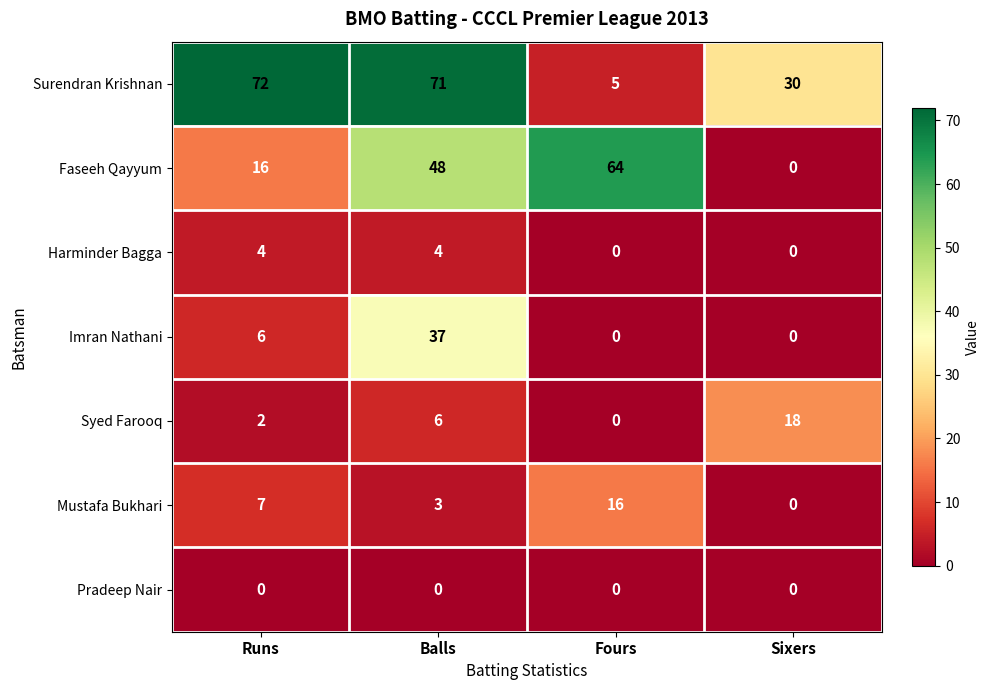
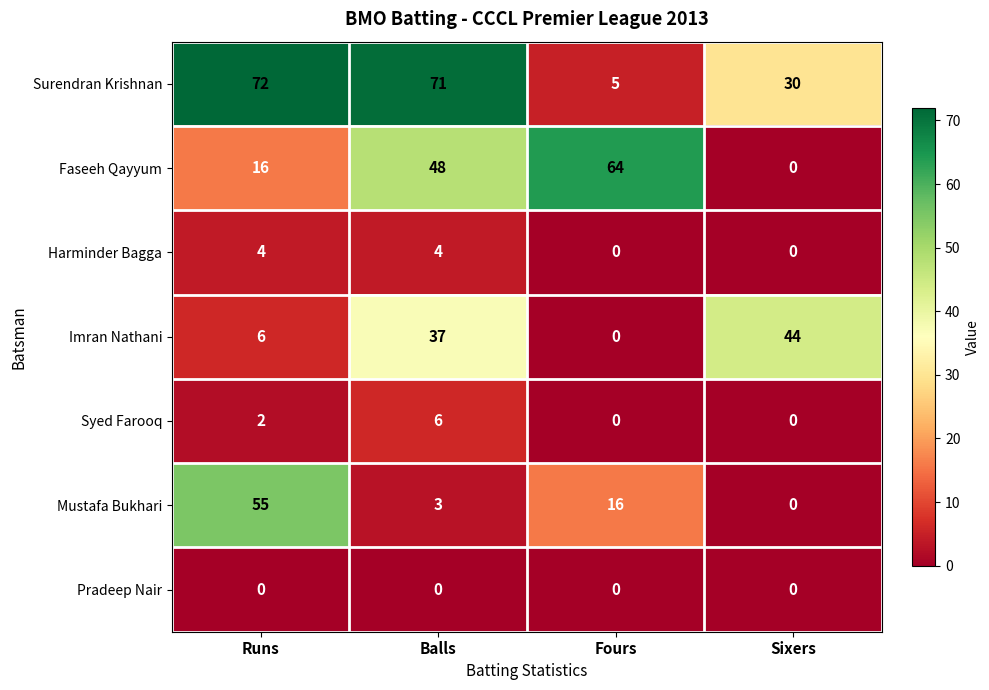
  {
    "Surendran Krishnan": {
      "Runs": 72,
      "Balls": 71,
      "Fours": 5,
      "Sixers": 30
    },
    "Faseeh Qayyum": {
      "Runs": 16,
      "Balls": 48,
      "Fours": 64,
      "Sixers": 0
    },
    "Harminder Bagga": {
      "Runs": 4,
      "Balls": 4,
      "Fours": 0,
      "Sixers": 0
    },
    "Imran Nathani": {
      "Runs": 6,
      "Balls": 37,
      "Fours": 0,
-     "Sixers": 0
+     "Sixers": 44
    },
    "Syed Farooq": {
      "Runs": 2,
      "Balls": 6,
      "Fours": 0,
-     "Sixers": 18
+     "Sixers": 0
    },
    "Mustafa Bukhari": {
-     "Runs": 7,
+     "Runs": 55,
      "Balls": 3,
      "Fours": 16,
      "Sixers": 0
    },
    "Pradeep Nair": {
      "Runs": 0,
      "Balls": 0,
      "Fours": 0,
      "Sixers": 0
    }
  }
